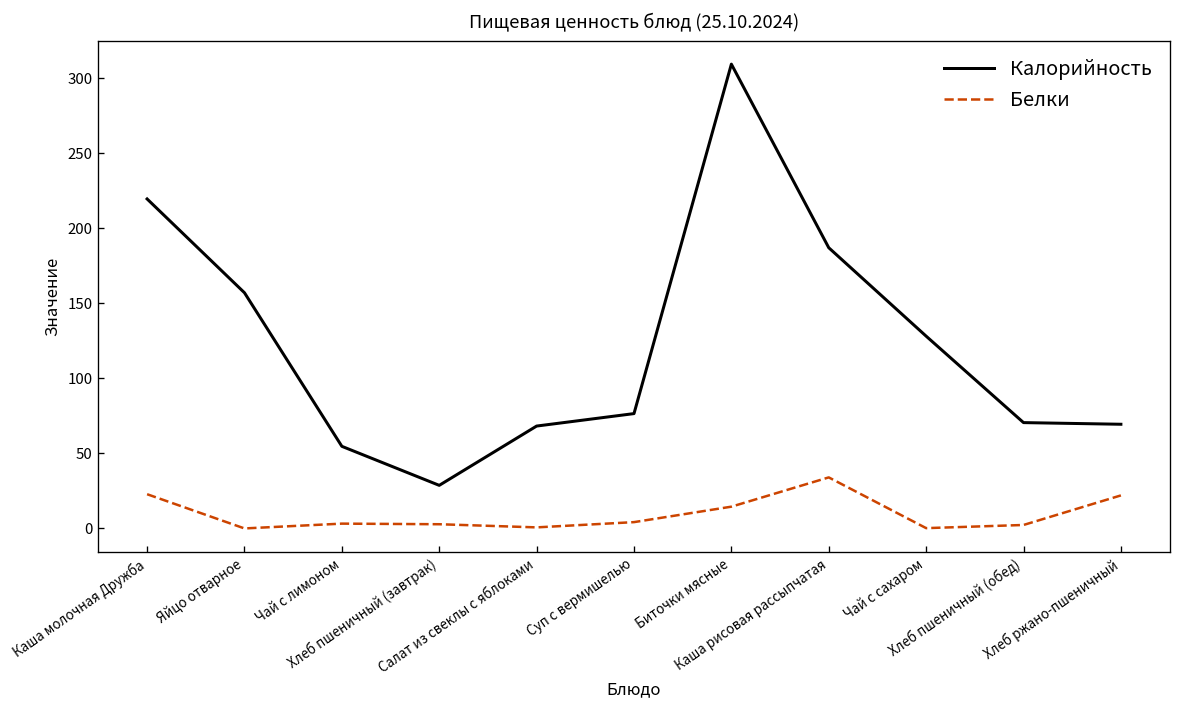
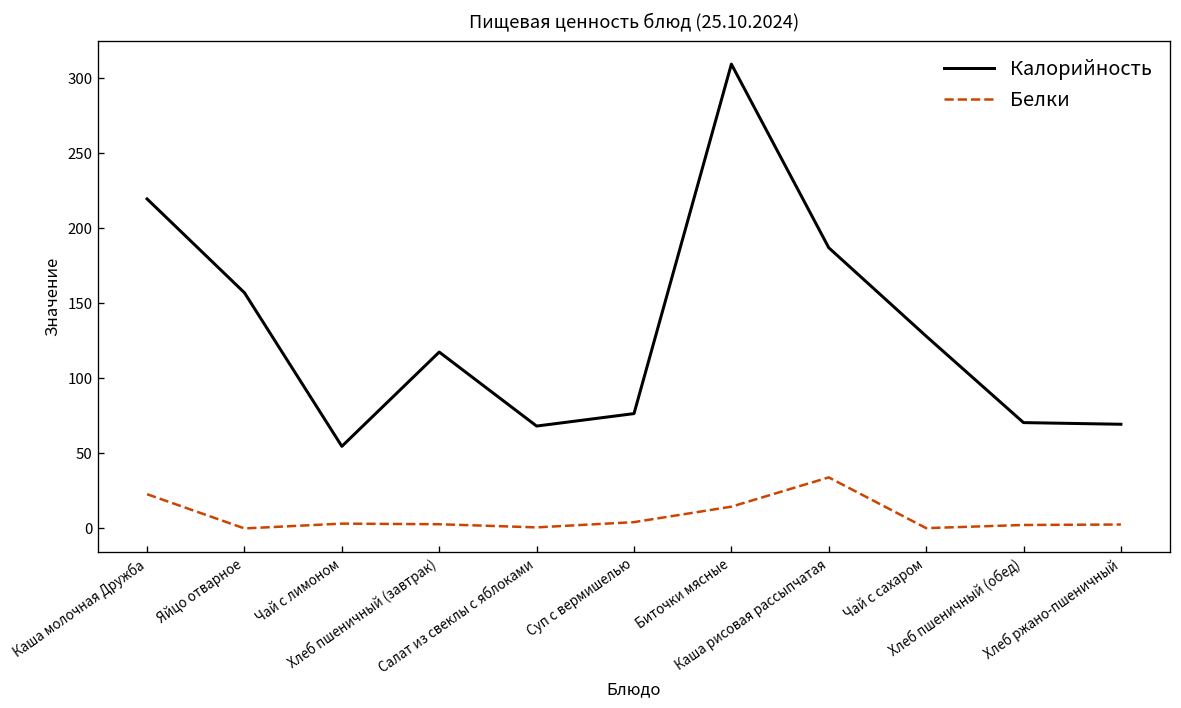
  {
    "Калорийность": {
      "Каша молочная Дружба": 220,
      "Яйцо отварное": 157,
      "Чай с лимоном": 55,
-     "Хлеб пшеничный (завтрак)": 29,
+     "Хлеб пшеничный (завтрак)": 118,
      "Салат из свеклы с яблоками": 68,
      "Суп с вермишелью": 77,
      "Биточки мясные": 309,
      "Каша рисовая рассыпчатая": 187,
      "Чай с сахаром": 128,
      "Хлеб пшеничный (обед)": 71,
      "Хлеб ржано-пшеничный": 69
    },
    "Белки": {
      "Каша молочная Дружба": 23,
      "Яйцо отварное": 0,
      "Чай с лимоном": 3,
      "Хлеб пшеничный (завтрак)": 3,
      "Салат из свеклы с яблоками": 1,
      "Суп с вермишелью": 4,
      "Биточки мясные": 15,
      "Каша рисовая рассыпчатая": 34,
      "Чай с сахаром": 0,
      "Хлеб пшеничный (обед)": 2,
-     "Хлеб ржано-пшеничный": 22
+     "Хлеб ржано-пшеничный": 3
    }
  }
